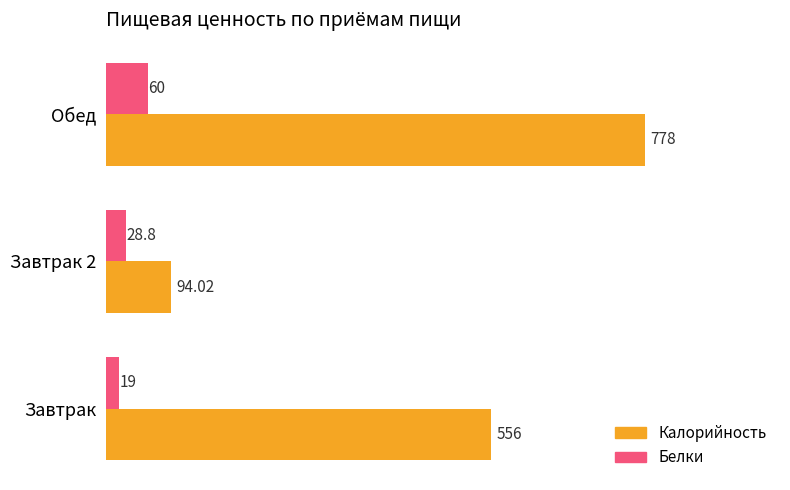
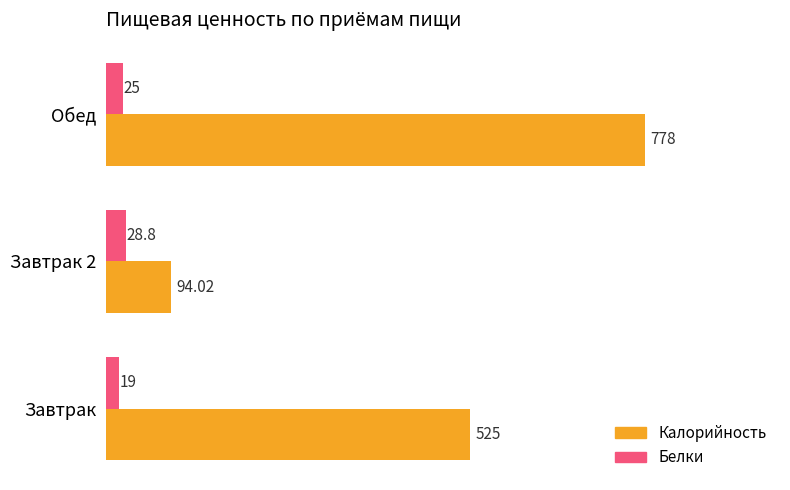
  {
    "Калорийность": {
      "Обед": 778,
      "Завтрак 2": 94.02,
-     "Завтрак": 556
+     "Завтрак": 525
    },
    "Белки": {
-     "Обед": 60,
+     "Обед": 25,
      "Завтрак 2": 28.8,
      "Завтрак": 19
    }
  }
